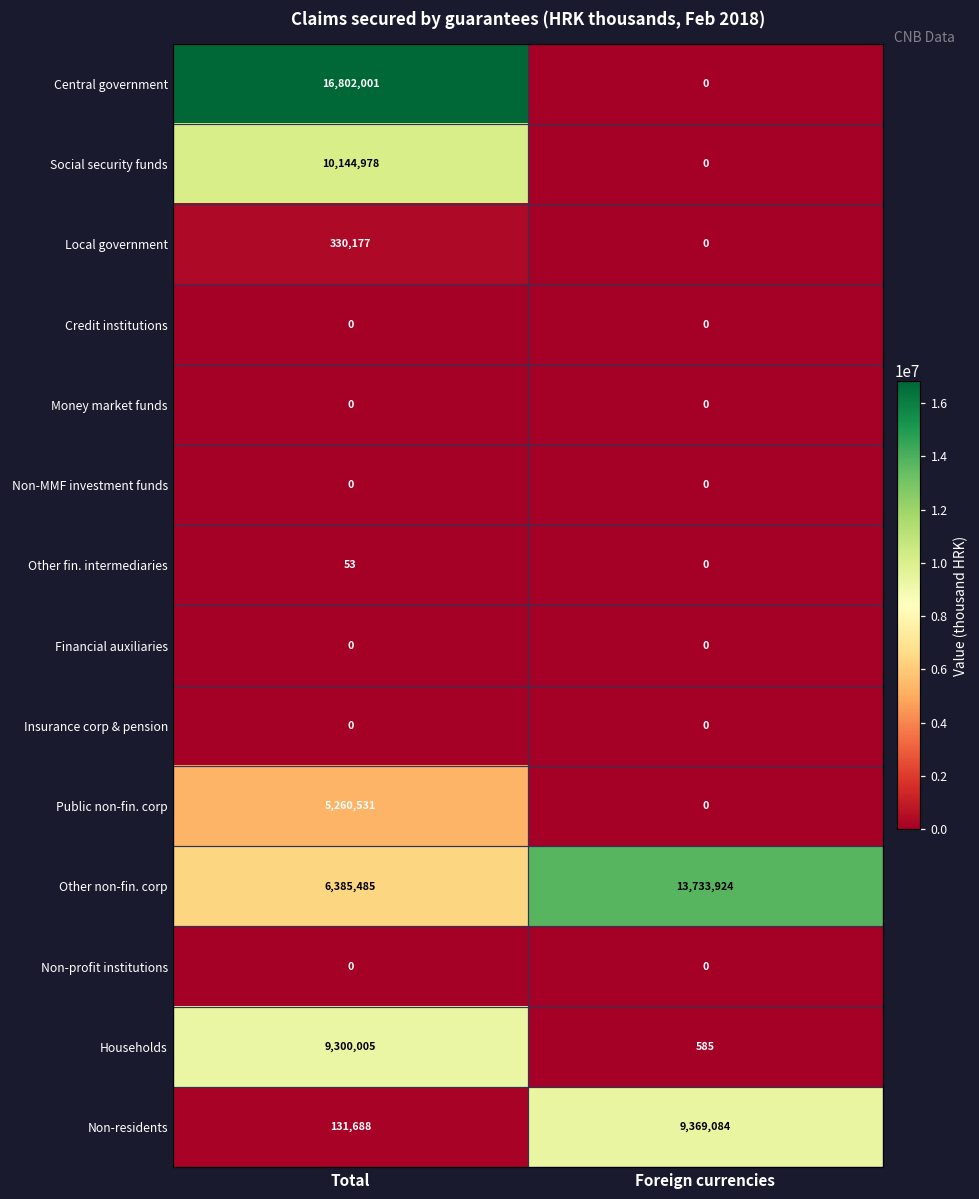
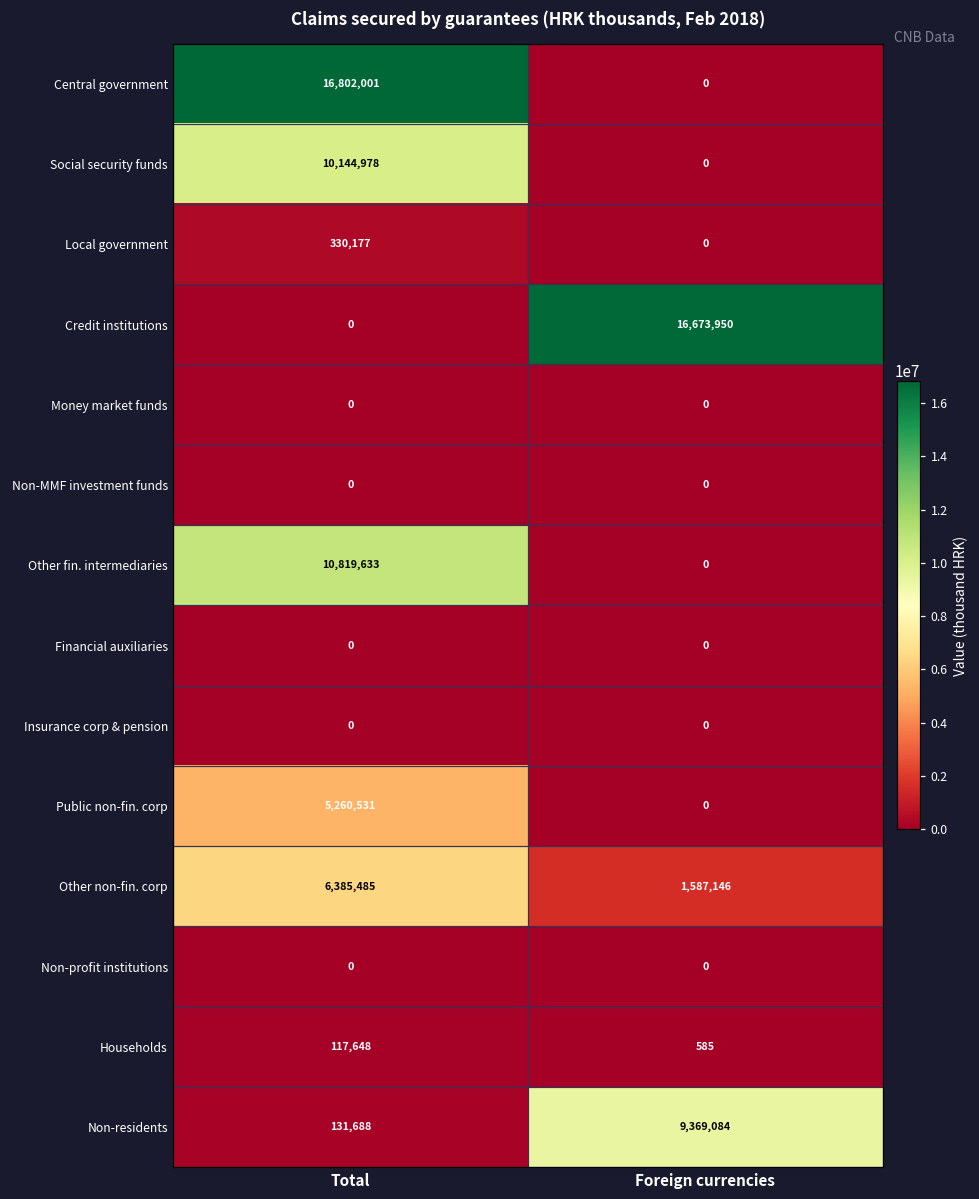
  {
    "Central government": {
      "Total": "16,802,001",
      "Foreign currencies": "0"
    },
    "Social security funds": {
      "Total": "10,144,978",
      "Foreign currencies": "0"
    },
    "Local government": {
      "Total": "330,177",
      "Foreign currencies": "0"
    },
    "Credit institutions": {
      "Total": "0",
-     "Foreign currencies": "0"
+     "Foreign currencies": "16,673,950"
    },
    "Money market funds": {
      "Total": "0",
      "Foreign currencies": "0"
    },
    "Non-MMF investment funds": {
      "Total": "0",
      "Foreign currencies": "0"
    },
    "Other fin. intermediaries": {
-     "Total": "53",
+     "Total": "10,819,633",
      "Foreign currencies": "0"
    },
    "Financial auxiliaries": {
      "Total": "0",
      "Foreign currencies": "0"
    },
    "Insurance corp & pension": {
      "Total": "0",
      "Foreign currencies": "0"
    },
    "Public non-fin. corp": {
      "Total": "5,260,531",
      "Foreign currencies": "0"
    },
    "Other non-fin. corp": {
      "Total": "6,385,485",
-     "Foreign currencies": "13,733,924"
+     "Foreign currencies": "1,587,146"
    },
    "Non-profit institutions": {
      "Total": "0",
      "Foreign currencies": "0"
    },
    "Households": {
-     "Total": "9,300,005",
+     "Total": "117,648",
      "Foreign currencies": "585"
    },
    "Non-residents": {
      "Total": "131,688",
      "Foreign currencies": "9,369,084"
    }
  }
